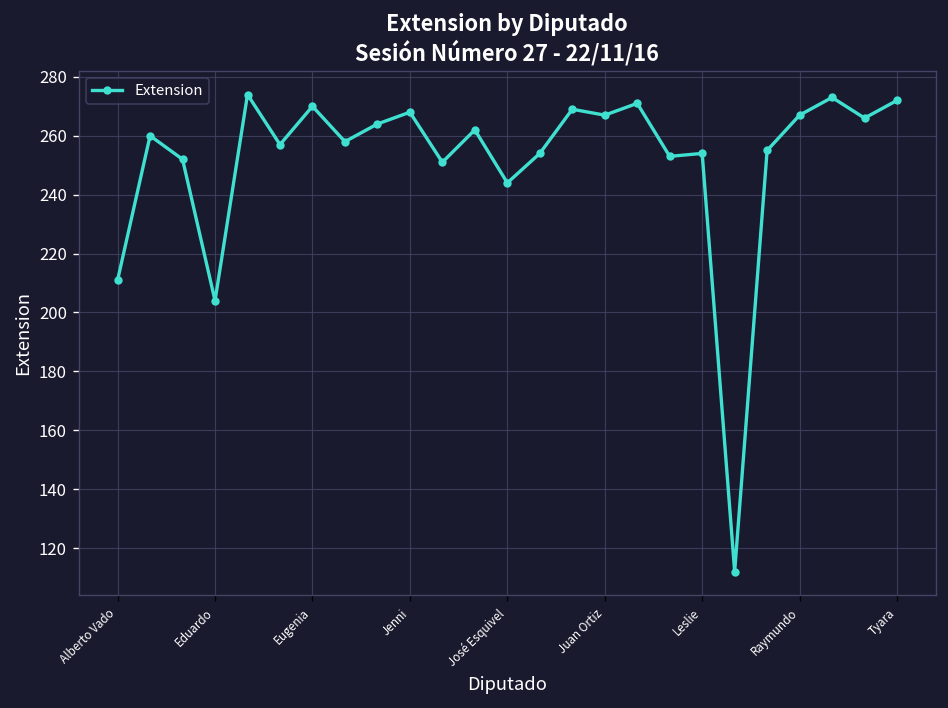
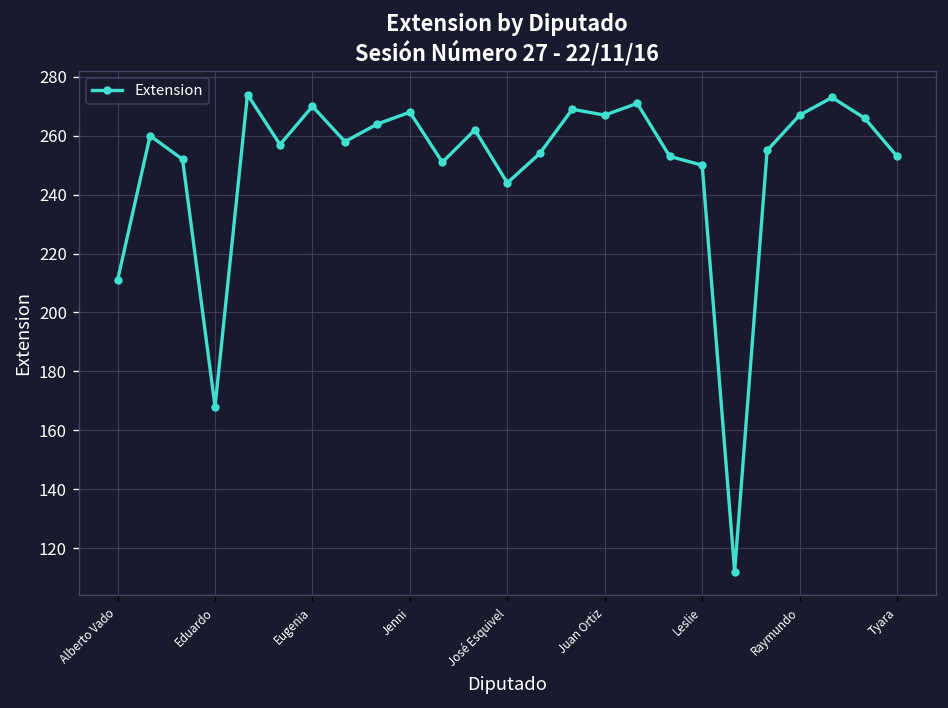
  {
    "Alberto Vado": 211,
-   "Eduardo": 204,
+   "Eduardo": 168,
    "Eugenia": 270,
    "Jenni": 268,
    "José Esquivel": 244,
    "Juan Ortiz": 267,
-   "Leslie": 254,
+   "Leslie": 250,
    "Raymundo": 267,
-   "Tyara": 272
+   "Tyara": 253
  }
